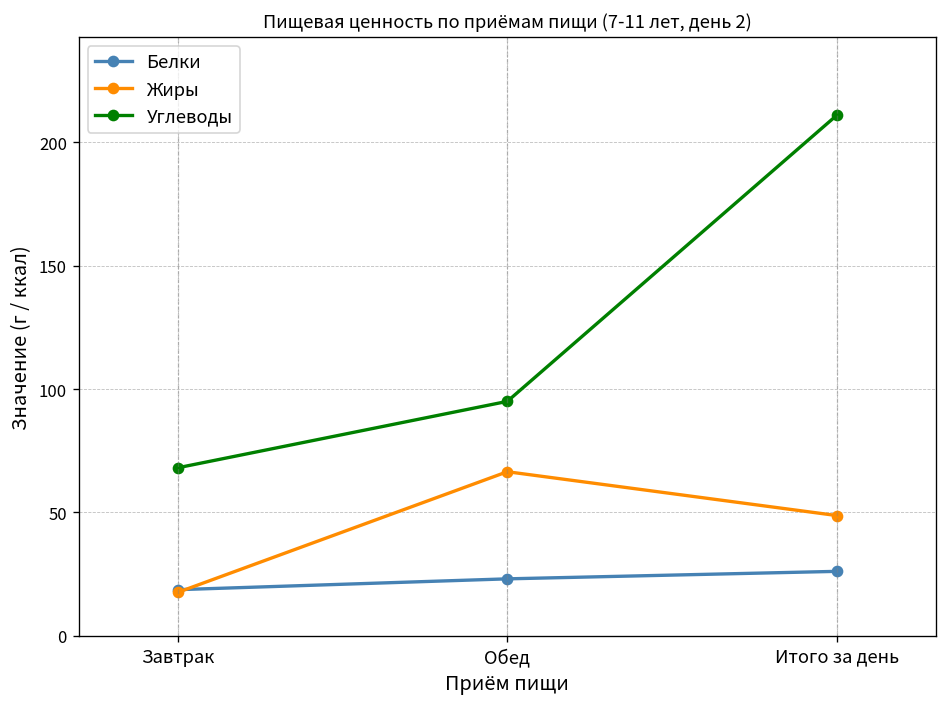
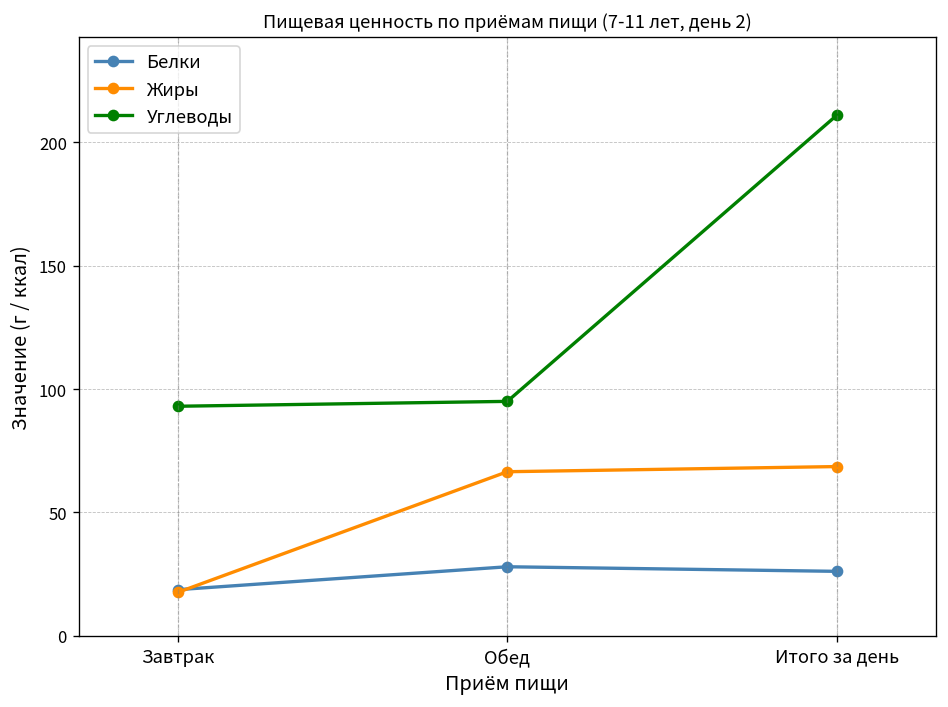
  {
    "Белки": {
-     "Обед": 23,
+     "Обед": 28,
      "Итого за день": 26
    },
    "Жиры": {
      "Обед": 67,
-     "Итого за день": 49
+     "Итого за день": 69
    },
    "Углеводы": {
-     "Завтрак": 68,
+     "Завтрак": 93,
      "Обед": 95,
      "Итого за день": 211
    }
  }
